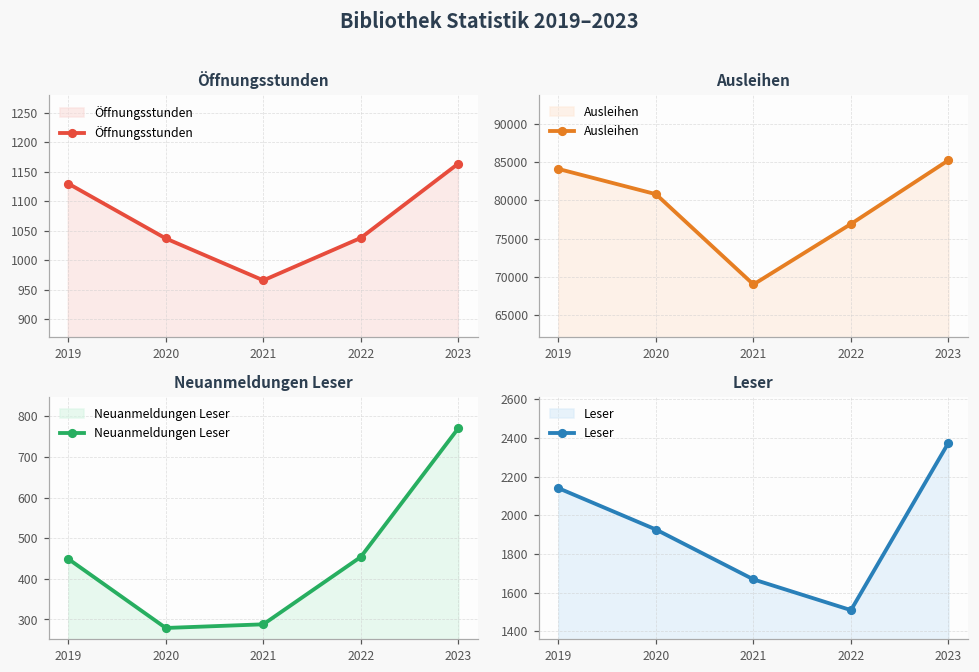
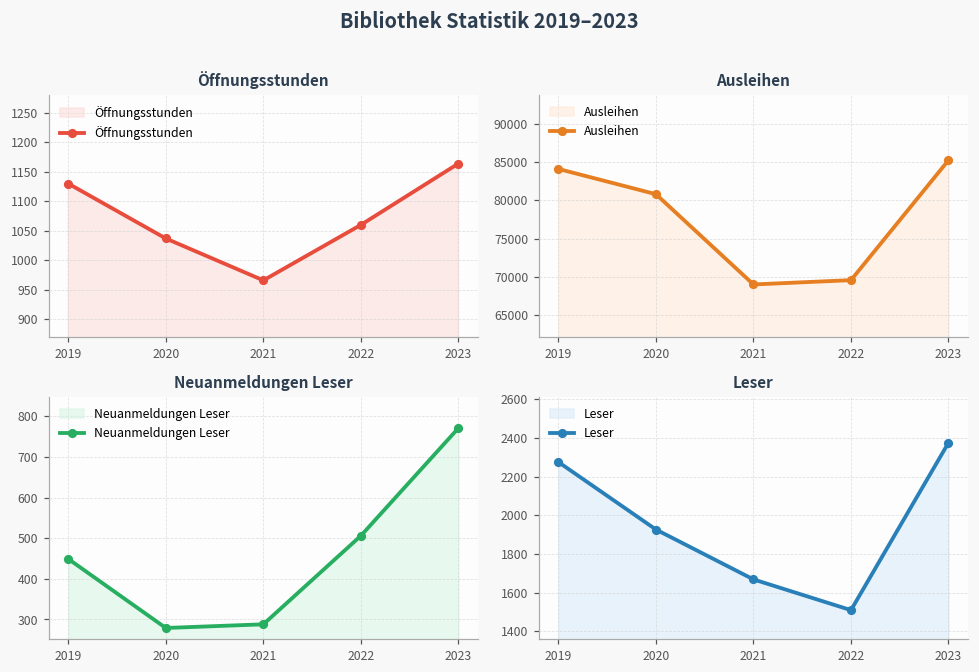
  {
    "Öffnungsstunden": {
      "2019": 1130,
      "2020": 1040,
      "2021": 970,
-     "2022": 1040,
+     "2022": 1060,
      "2023": 1160
    },
    "Ausleihen": {
      "2019": 84000,
      "2020": 81000,
      "2021": 69000,
-     "2022": 77000,
+     "2022": 70000,
      "2023": 85000
    },
    "Neuanmeldungen Leser": {
      "2019": 450,
      "2020": 280,
      "2021": 290,
-     "2022": 450,
+     "2022": 510,
      "2023": 770
    },
    "Leser": {
-     "2019": 2140,
+     "2019": 2280,
      "2020": 1930,
      "2021": 1670,
      "2022": 1510,
      "2023": 2380
    }
  }
